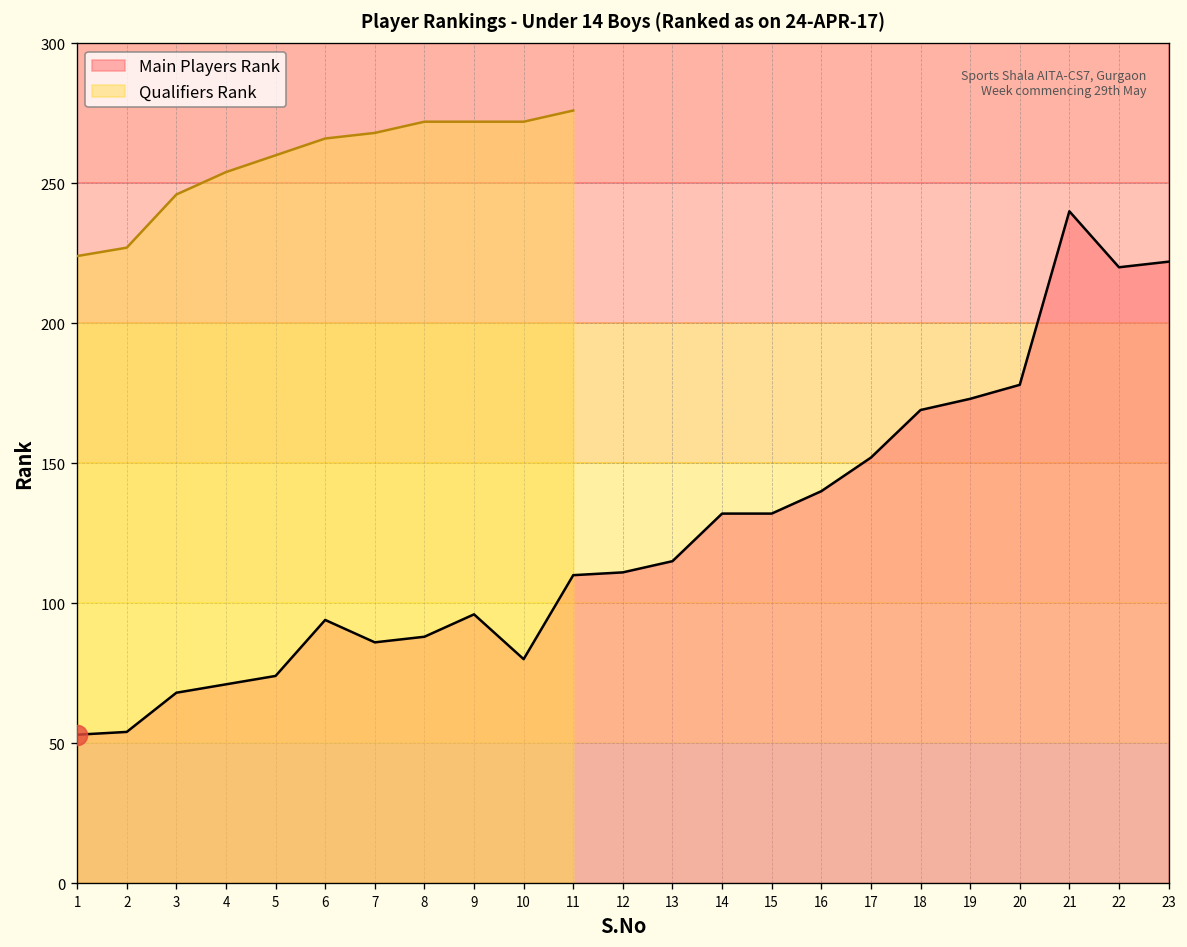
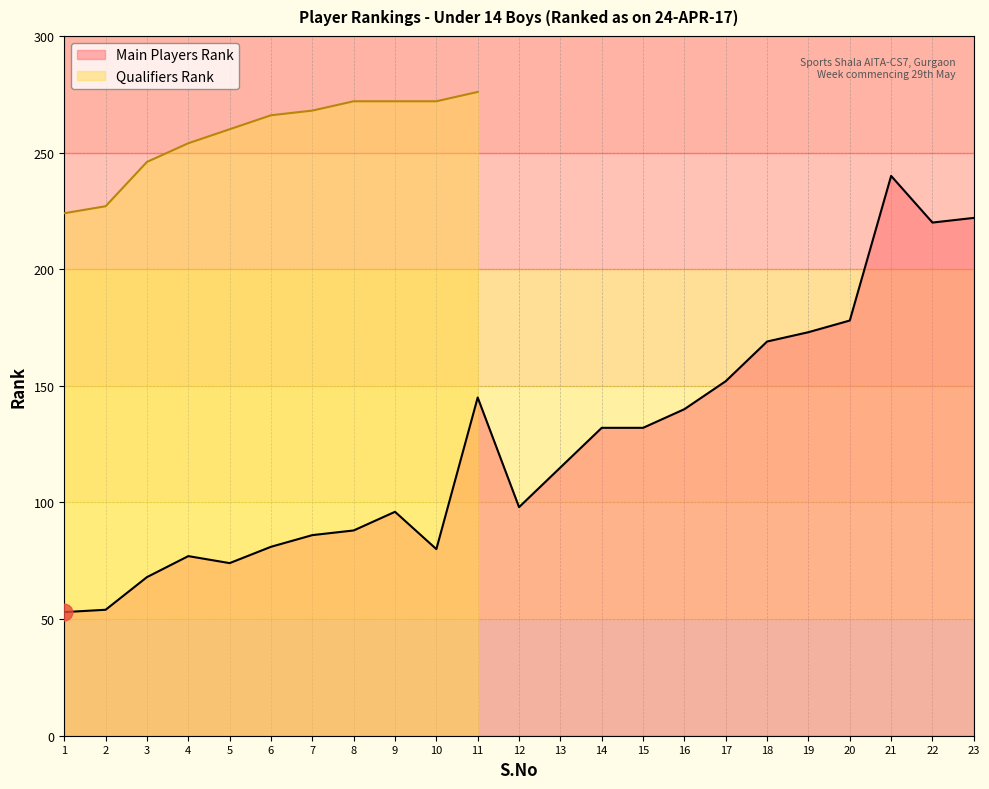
  {
    "Main Players Rank": {
      "2": 54,
      "3": 68,
-     "4": 71,
+     "4": 77,
      "5": 74,
-     "6": 94,
+     "6": 81,
      "7": 86,
      "8": 88,
      "9": 96,
      "10": 80,
-     "11": 110,
-     "12": 111,
+     "11": 145,
+     "12": 98,
      "13": 115,
      "14": 132,
      "15": 132,
      "16": 140,
      "17": 152,
      "18": 169,
      "19": 173,
      "20": 178,
      "21": 240,
      "22": 220,
      "23": 222
    },
    "Qualifiers Rank": {
      "1": 224,
      "2": 227,
      "3": 246,
      "4": 254,
      "5": 260,
      "6": 266,
      "7": 268,
      "8": 272,
      "9": 272,
      "10": 272,
      "11": 276
    }
  }
